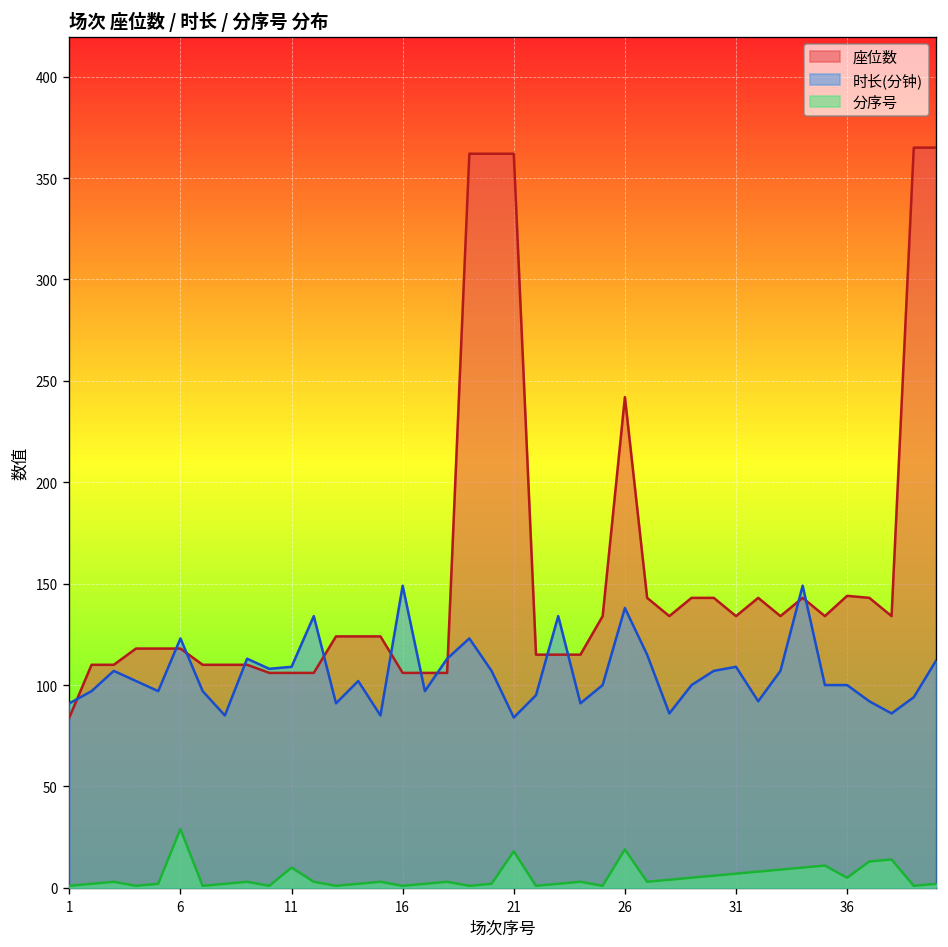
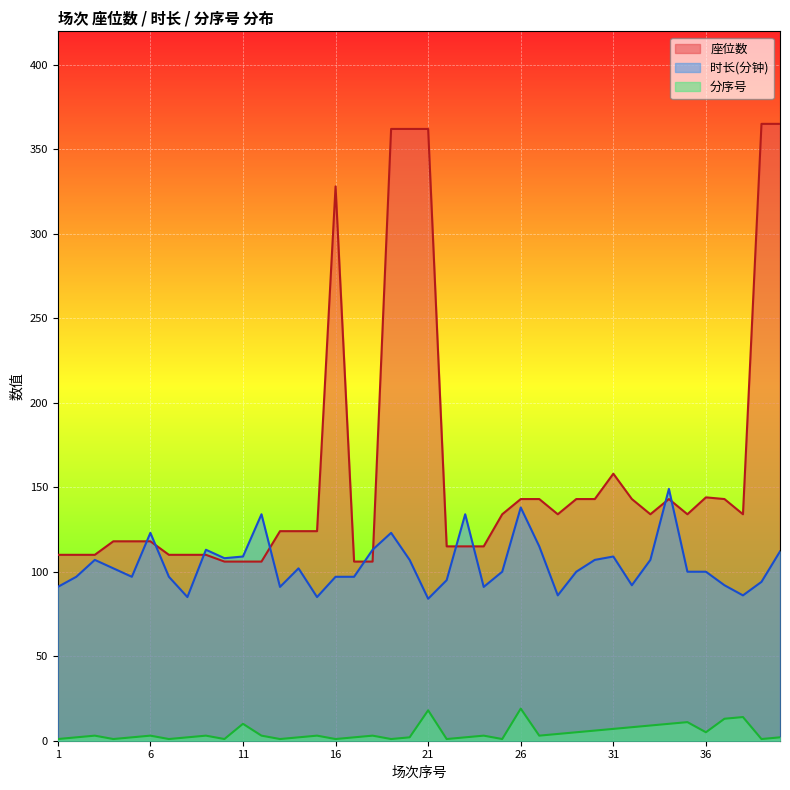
  {
    "座位数": {
-     "1": 84,
+     "1": 110,
      "6": 118,
      "11": 106,
-     "16": 106,
+     "16": 328,
      "21": 362,
-     "26": 242,
-     "31": 134,
+     "26": 143,
+     "31": 158,
      "36": 144
    },
    "时长(分钟)": {
      "1": 91,
      "6": 123,
      "11": 109,
-     "16": 149,
+     "16": 97,
      "21": 84,
      "26": 138,
      "31": 109,
      "36": 100
    },
    "分序号": {
      "1": 1,
-     "6": 29,
+     "6": 3,
      "11": 10,
      "16": 1,
      "21": 18,
      "26": 19,
      "31": 7,
      "36": 5
    }
  }
